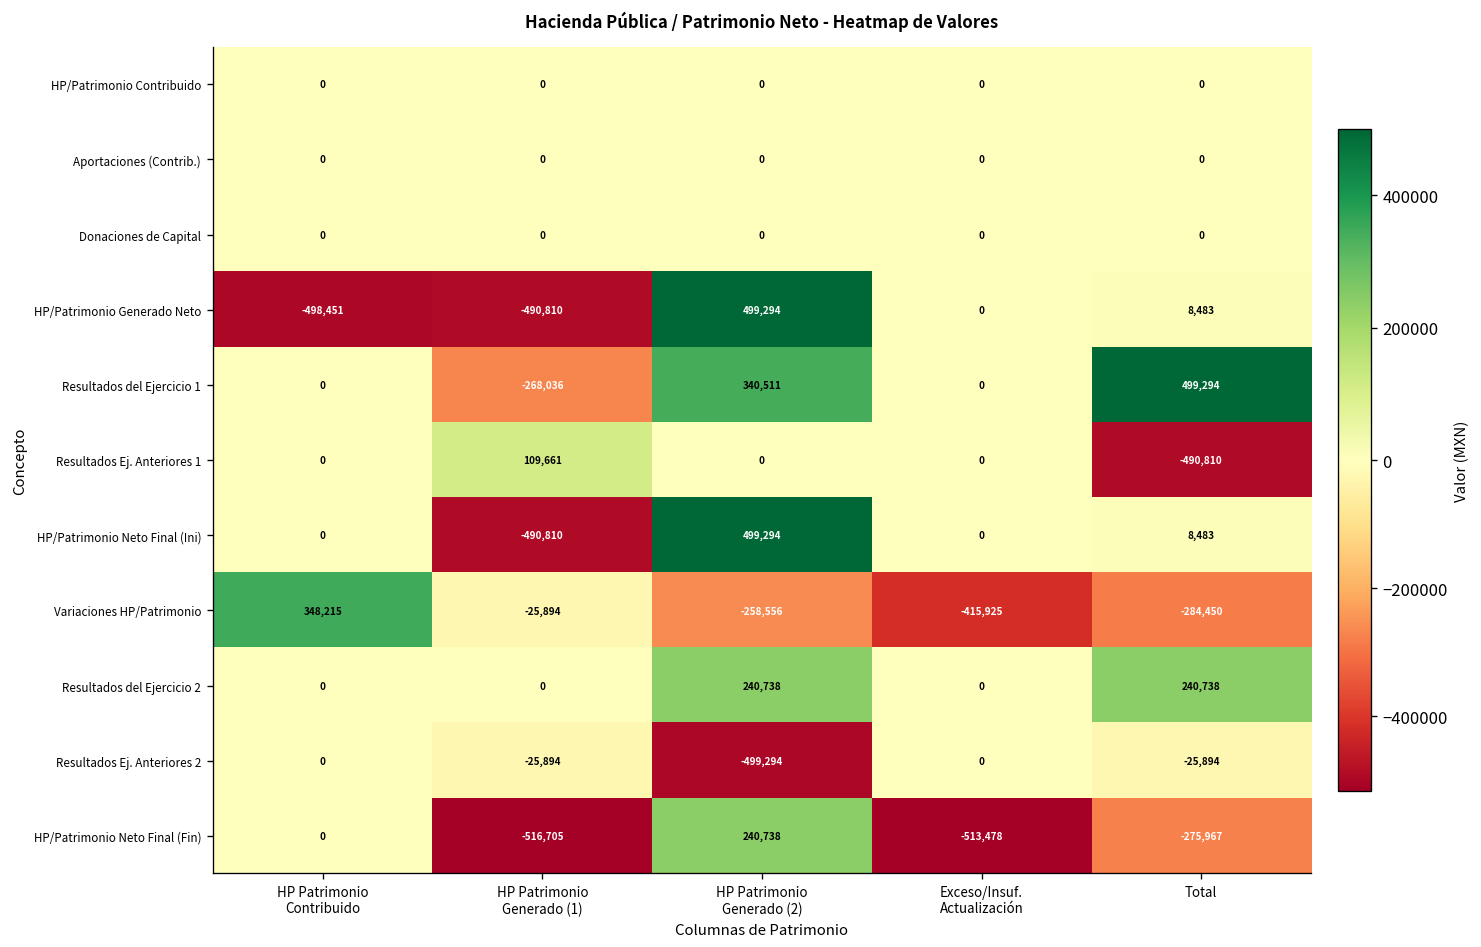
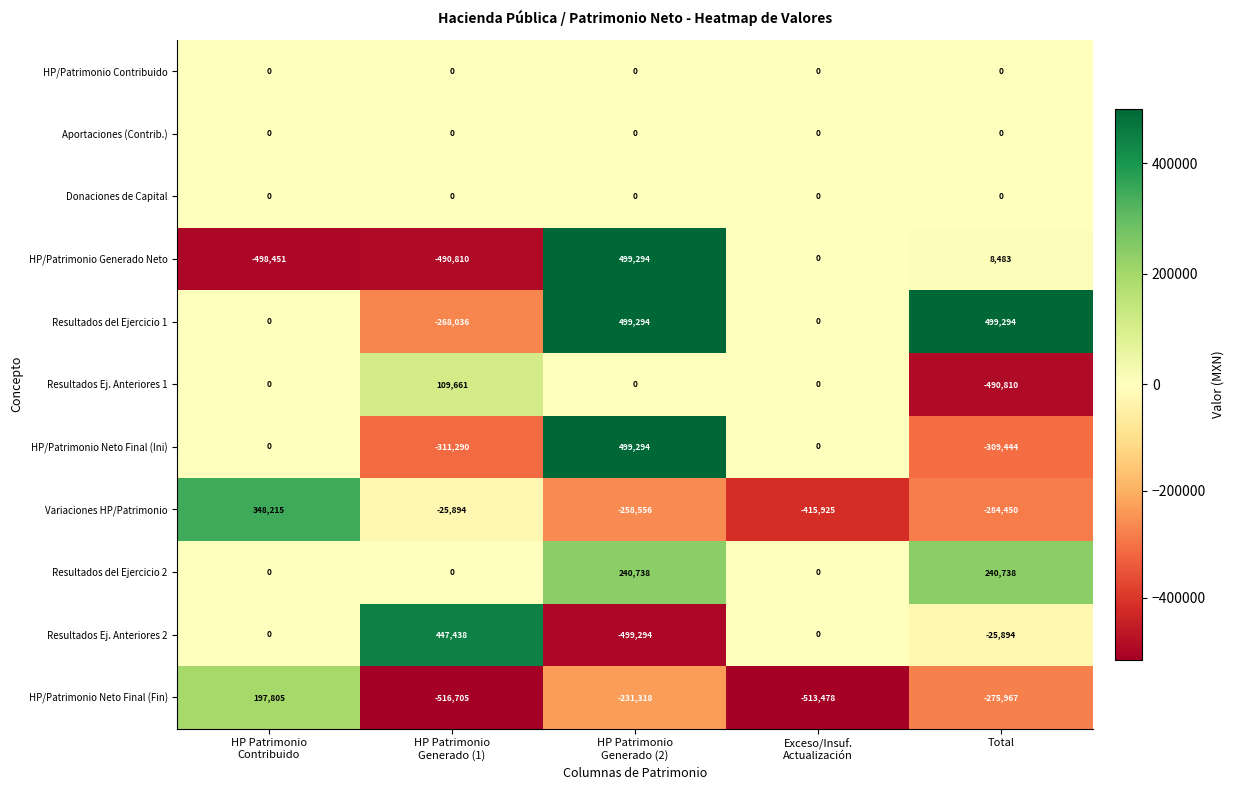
  {
    "HP/Patrimonio Contribuido": {
      "HP Patrimonio Contribuido": "0",
      "HP Patrimonio Generado (1)": "0",
      "HP Patrimonio Generado (2)": "0",
      "Exceso/Insuf. Actualización": "0",
      "Total": "0"
    },
    "Aportaciones (Contrib.)": {
      "HP Patrimonio Contribuido": "0",
      "HP Patrimonio Generado (1)": "0",
      "HP Patrimonio Generado (2)": "0",
      "Exceso/Insuf. Actualización": "0",
      "Total": "0"
    },
    "Donaciones de Capital": {
      "HP Patrimonio Contribuido": "0",
      "HP Patrimonio Generado (1)": "0",
      "HP Patrimonio Generado (2)": "0",
      "Exceso/Insuf. Actualización": "0",
      "Total": "0"
    },
    "HP/Patrimonio Generado Neto": {
      "HP Patrimonio Contribuido": "-498,451",
      "HP Patrimonio Generado (1)": "-490,810",
      "HP Patrimonio Generado (2)": "499,294",
      "Exceso/Insuf. Actualización": "0",
      "Total": "8,483"
    },
    "Resultados del Ejercicio 1": {
      "HP Patrimonio Contribuido": "0",
      "HP Patrimonio Generado (1)": "-268,036",
-     "HP Patrimonio Generado (2)": "340,511",
+     "HP Patrimonio Generado (2)": "499,294",
      "Exceso/Insuf. Actualización": "0",
      "Total": "499,294"
    },
    "Resultados Ej. Anteriores 1": {
      "HP Patrimonio Contribuido": "0",
      "HP Patrimonio Generado (1)": "109,661",
      "HP Patrimonio Generado (2)": "0",
      "Exceso/Insuf. Actualización": "0",
      "Total": "-490,810"
    },
    "HP/Patrimonio Neto Final (Ini)": {
      "HP Patrimonio Contribuido": "0",
-     "HP Patrimonio Generado (1)": "-490,810",
+     "HP Patrimonio Generado (1)": "-311,290",
      "HP Patrimonio Generado (2)": "499,294",
      "Exceso/Insuf. Actualización": "0",
-     "Total": "8,483"
+     "Total": "-309,444"
    },
    "Variaciones HP/Patrimonio": {
      "HP Patrimonio Contribuido": "348,215",
      "HP Patrimonio Generado (1)": "-25,894",
      "HP Patrimonio Generado (2)": "-258,556",
      "Exceso/Insuf. Actualización": "-415,925",
      "Total": "-284,450"
    },
    "Resultados del Ejercicio 2": {
      "HP Patrimonio Contribuido": "0",
      "HP Patrimonio Generado (1)": "0",
      "HP Patrimonio Generado (2)": "240,738",
      "Exceso/Insuf. Actualización": "0",
      "Total": "240,738"
    },
    "Resultados Ej. Anteriores 2": {
      "HP Patrimonio Contribuido": "0",
-     "HP Patrimonio Generado (1)": "-25,894",
+     "HP Patrimonio Generado (1)": "447,438",
      "HP Patrimonio Generado (2)": "-499,294",
      "Exceso/Insuf. Actualización": "0",
      "Total": "-25,894"
    },
    "HP/Patrimonio Neto Final (Fin)": {
-     "HP Patrimonio Contribuido": "0",
+     "HP Patrimonio Contribuido": "197,805",
      "HP Patrimonio Generado (1)": "-516,705",
-     "HP Patrimonio Generado (2)": "240,738",
+     "HP Patrimonio Generado (2)": "-231,318",
      "Exceso/Insuf. Actualización": "-513,478",
      "Total": "-275,967"
    }
  }
